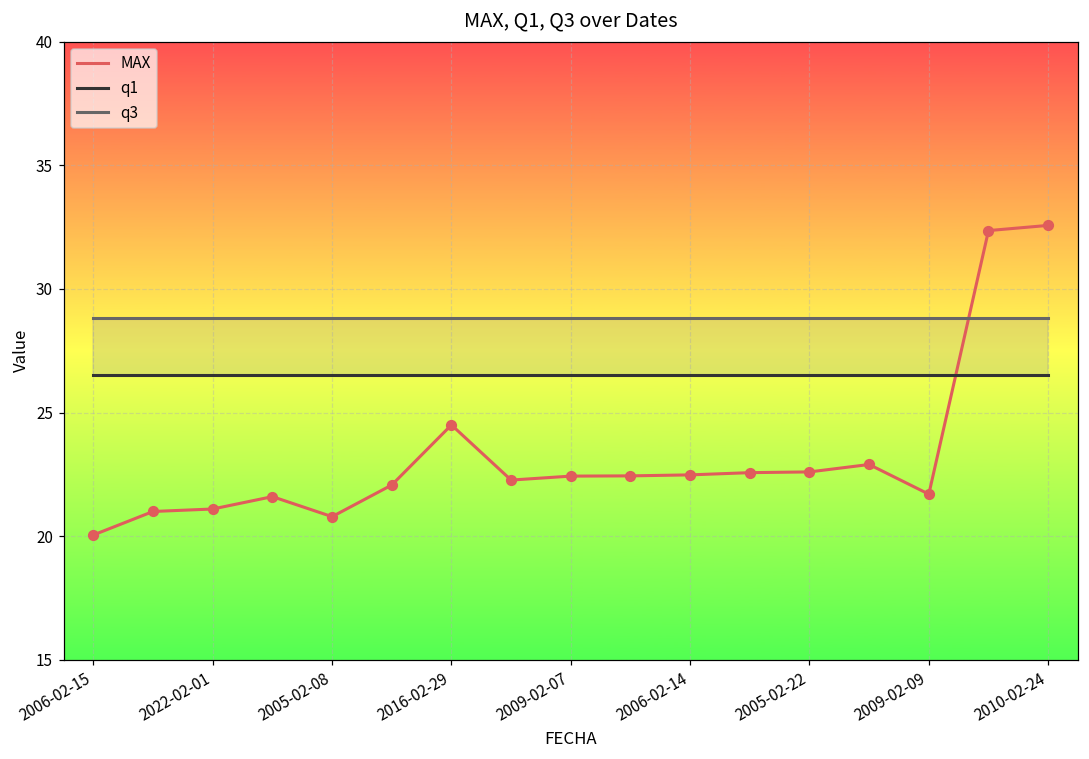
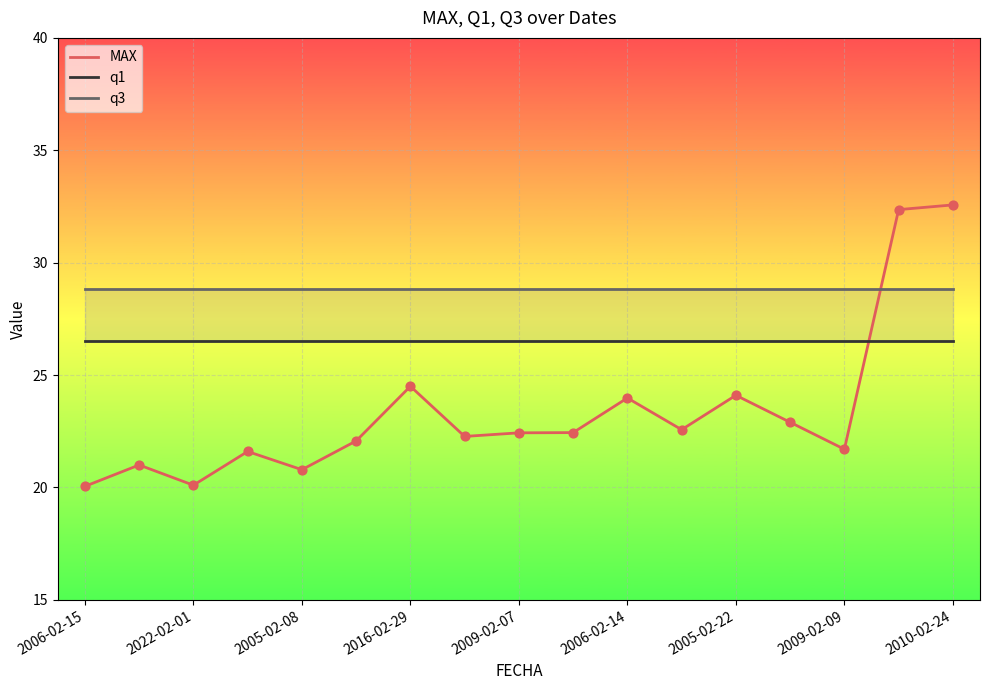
  {
    "MAX": {
      "2006-02-15": 20.1,
-     "2022-02-01": 21.1,
+     "2022-02-01": 20.1,
      "2005-02-08": 20.8,
      "2016-02-29": 24.5,
      "2009-02-07": 22.4,
-     "2006-02-14": 22.5,
-     "2005-02-22": 22.6,
+     "2006-02-14": 24.0,
+     "2005-02-22": 24.1,
      "2009-02-09": 21.7,
      "2010-02-24": 32.6
    },
    "q1": {
      "2006-02-15": 26.5,
      "2022-02-01": 26.5,
      "2005-02-08": 26.5,
      "2016-02-29": 26.5,
      "2009-02-07": 26.5,
      "2006-02-14": 26.5,
      "2005-02-22": 26.5,
      "2009-02-09": 26.5,
      "2010-02-24": 26.5
    },
    "q3": {
      "2006-02-15": 28.8,
      "2022-02-01": 28.8,
      "2005-02-08": 28.8,
      "2016-02-29": 28.8,
      "2009-02-07": 28.8,
      "2006-02-14": 28.8,
      "2005-02-22": 28.8,
      "2009-02-09": 28.8,
      "2010-02-24": 28.8
    }
  }
